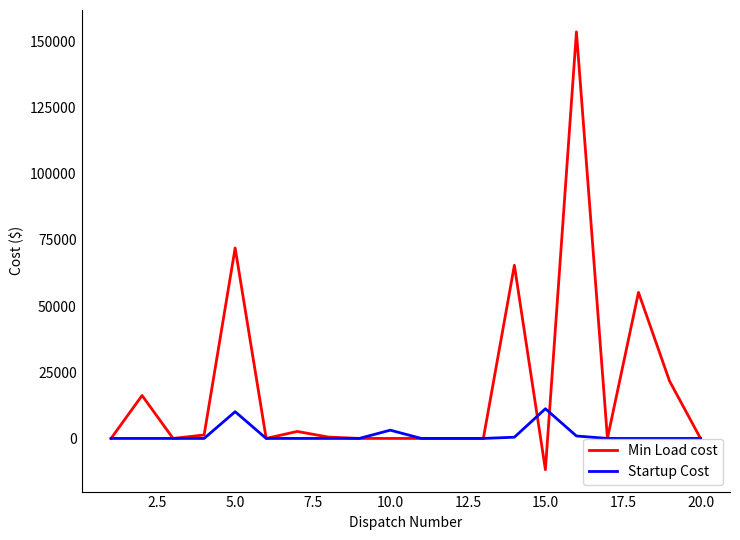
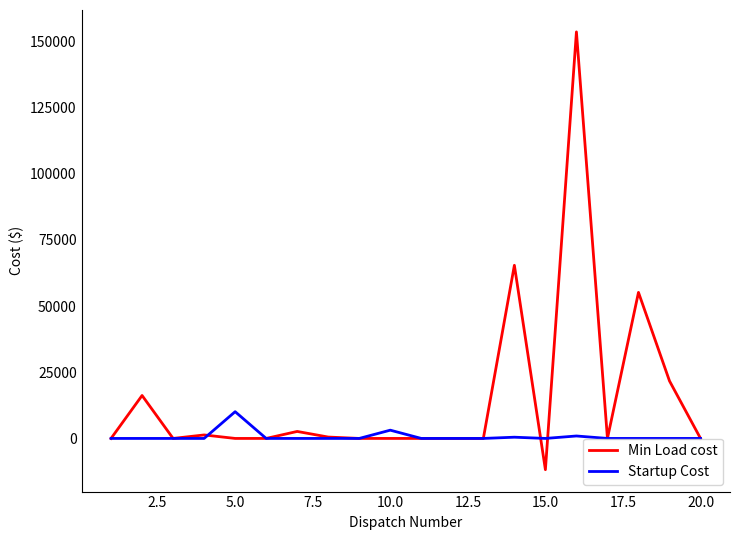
  {
    "Min Load cost": {
-     "5.0": 72000,
+     "5.0": 0,
      "10.0": 0,
      "15.0": -12000
    },
    "Startup Cost": {
      "5.0": 10000,
      "10.0": 3000,
-     "15.0": 11000
+     "15.0": 0
    }
  }
